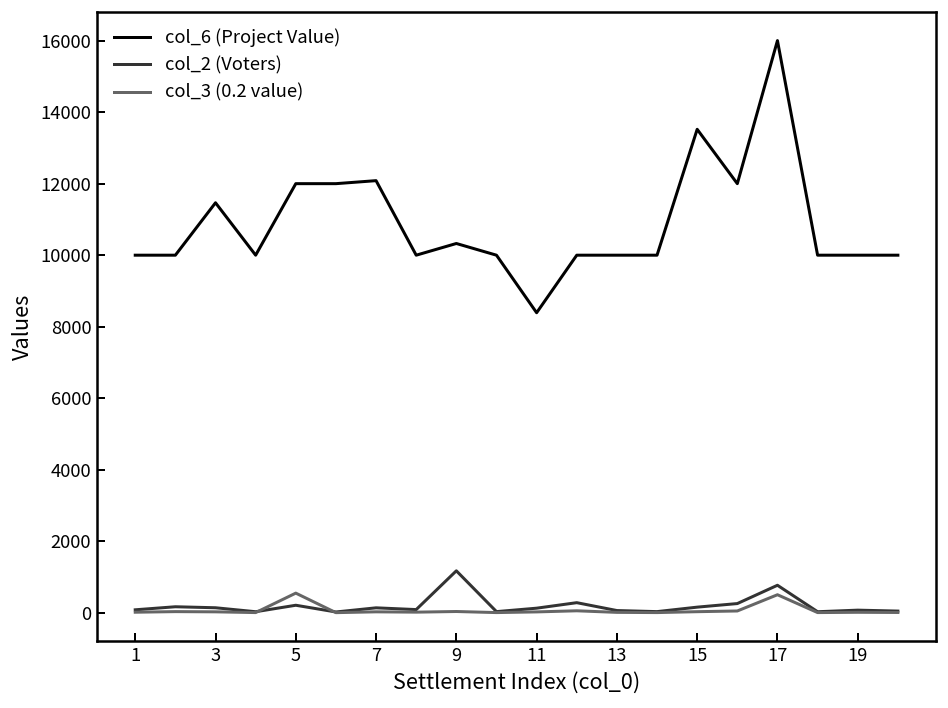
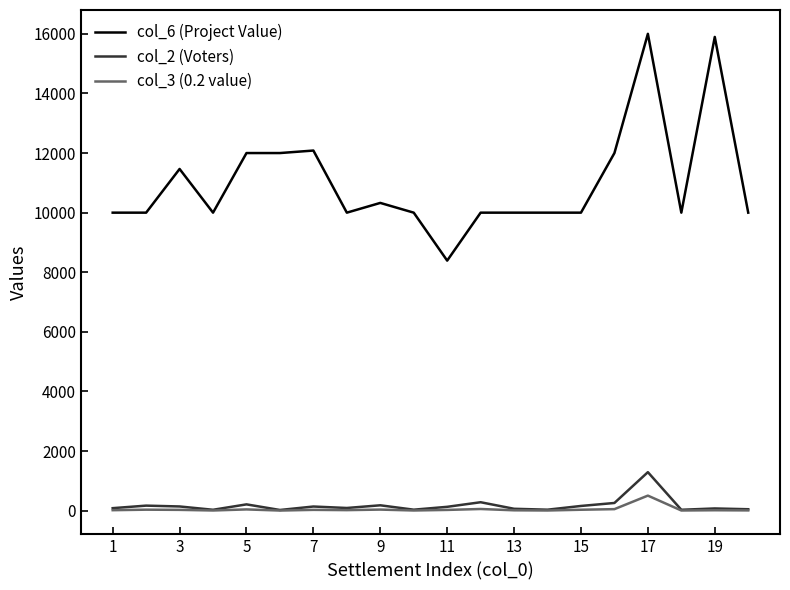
  {
    "col_6 (Project Value)": {
      "1": 10000,
      "3": 11500,
      "5": 12000,
      "7": 12100,
      "9": 10300,
      "11": 8400,
      "13": 10000,
-     "15": 13500,
+     "15": 10000,
      "17": 16000,
-     "19": 10000
+     "19": 15900
    },
    "col_2 (Voters)": {
      "3": 100,
      "5": 200,
      "7": 100,
-     "9": 1200,
+     "9": 200,
      "11": 100,
      "15": 200,
-     "17": 800
+     "17": 1300
    },
    "col_3 (0.2 value)": {
      "3": 0,
-     "5": 600,
+     "5": 0,
      "7": 0,
      "9": 0,
      "11": 0,
      "15": 0,
      "17": 500
    }
  }
